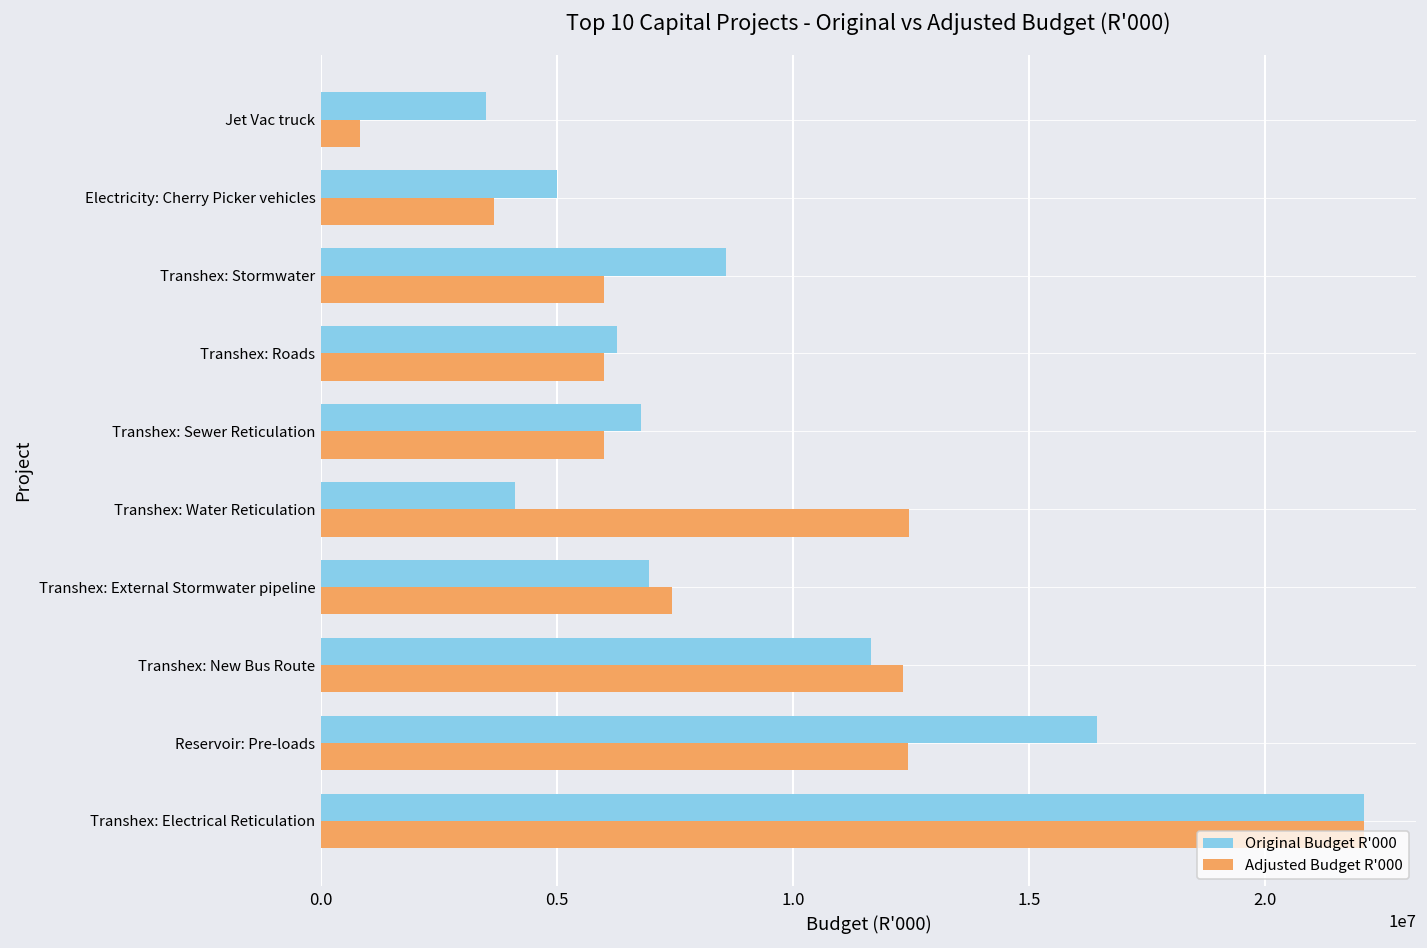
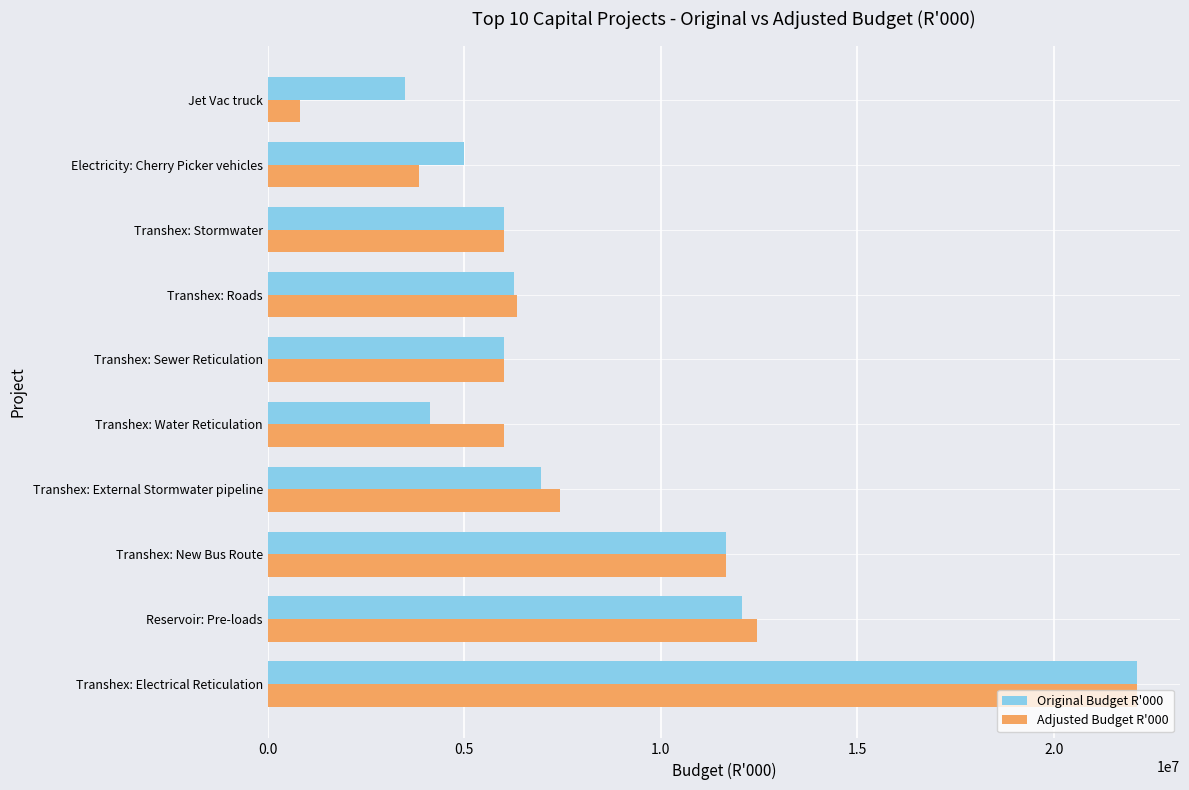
  {
    "Original Budget R'000": {
      "Jet Vac truck": 3500000,
      "Electricity: Cherry Picker vehicles": 5000000,
-     "Transhex: Stormwater": 8600000,
+     "Transhex: Stormwater": 6000000,
      "Transhex: Roads": 6300000,
-     "Transhex: Sewer Reticulation": 6800000,
+     "Transhex: Sewer Reticulation": 6000000,
      "Transhex: Water Reticulation": 4100000,
      "Transhex: External Stormwater pipeline": 6900000,
      "Transhex: New Bus Route": 11600000,
-     "Reservoir: Pre-loads": 16400000,
+     "Reservoir: Pre-loads": 12100000,
      "Transhex: Electrical Reticulation": 22100000
    },
    "Adjusted Budget R'000": {
      "Jet Vac truck": 800000,
-     "Electricity: Cherry Picker vehicles": 3700000,
+     "Electricity: Cherry Picker vehicles": 3900000,
      "Transhex: Stormwater": 6000000,
-     "Transhex: Roads": 6000000,
+     "Transhex: Roads": 6300000,
      "Transhex: Sewer Reticulation": 6000000,
-     "Transhex: Water Reticulation": 12500000,
+     "Transhex: Water Reticulation": 6000000,
      "Transhex: External Stormwater pipeline": 7400000,
-     "Transhex: New Bus Route": 12300000,
+     "Transhex: New Bus Route": 11600000,
      "Reservoir: Pre-loads": 12400000
    }
  }
